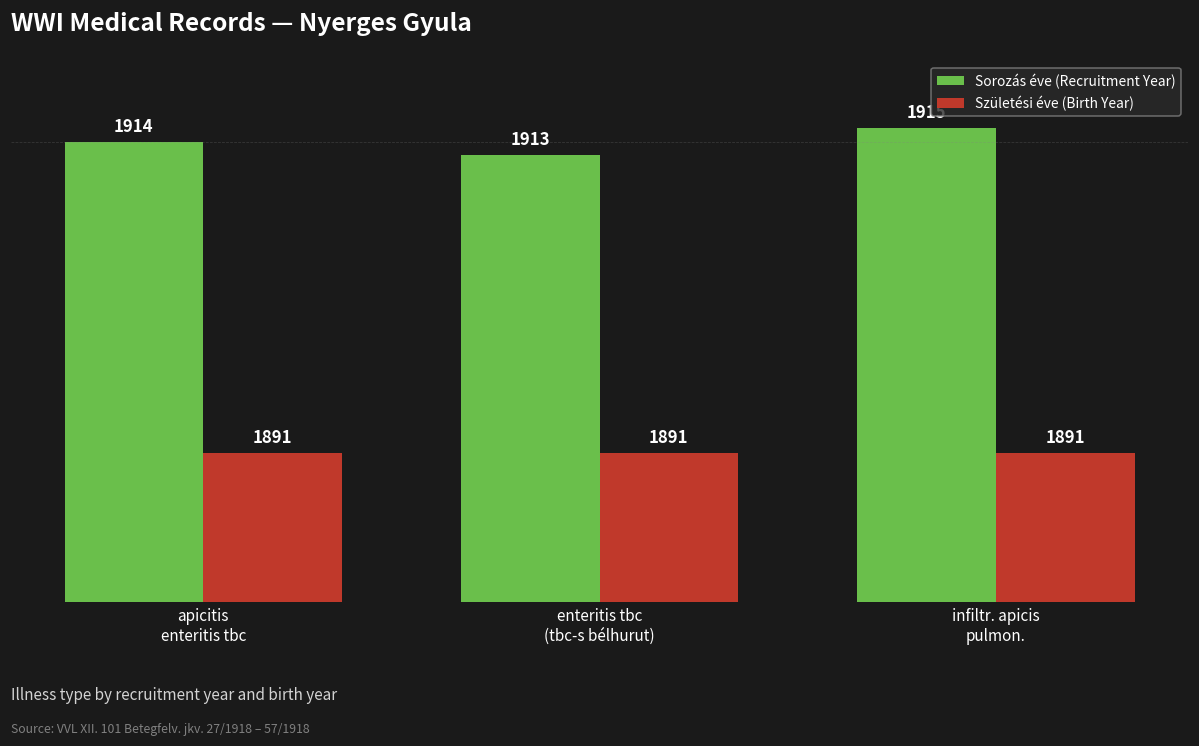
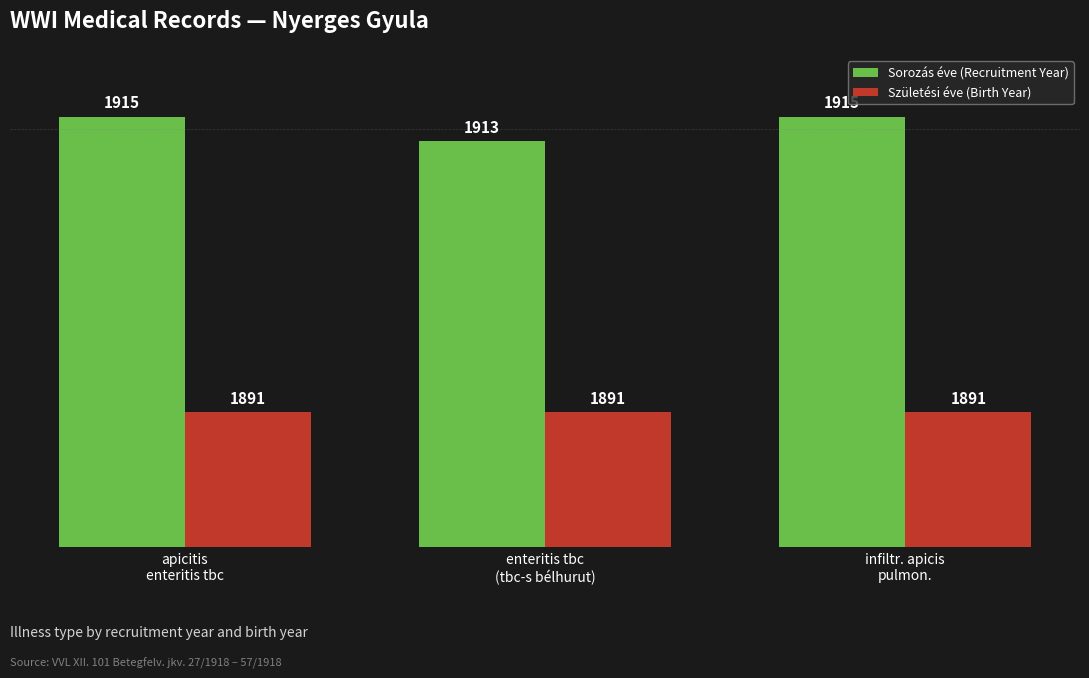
  {
    "Sorozás éve (Recruitment Year)": {
-     "apicitis enteritis tbc": 1914,
+     "apicitis enteritis tbc": 1915,
      "enteritis tbc (tbc-s bélhurut)": 1913
    },
    "Születési éve (Birth Year)": {
      "apicitis enteritis tbc": 1891,
      "enteritis tbc (tbc-s bélhurut)": 1891,
      "infiltr. apicis pulmon.": 1891
    }
  }
